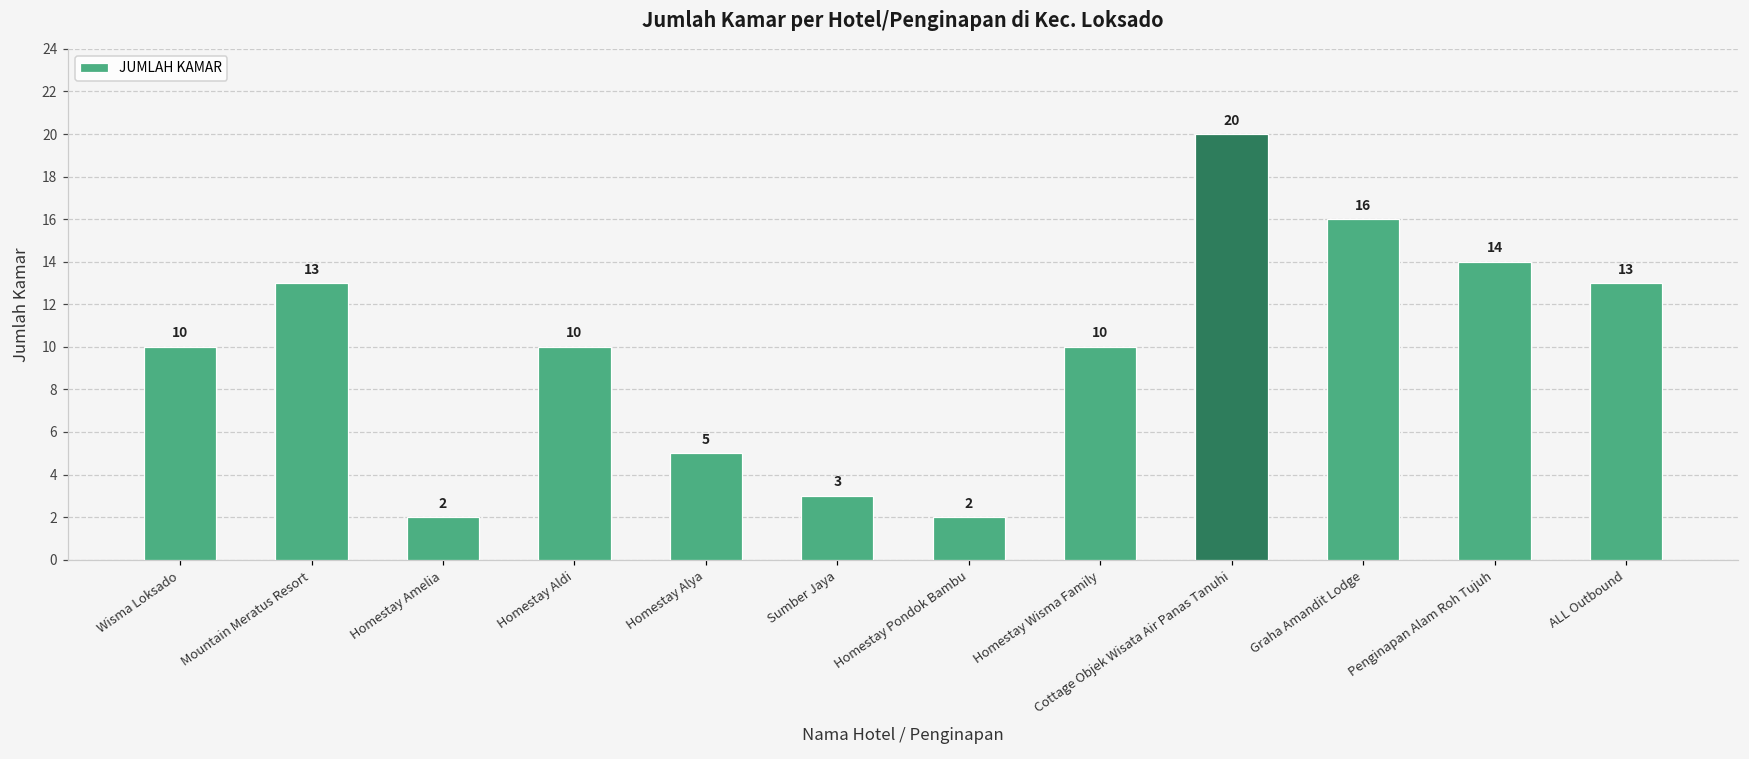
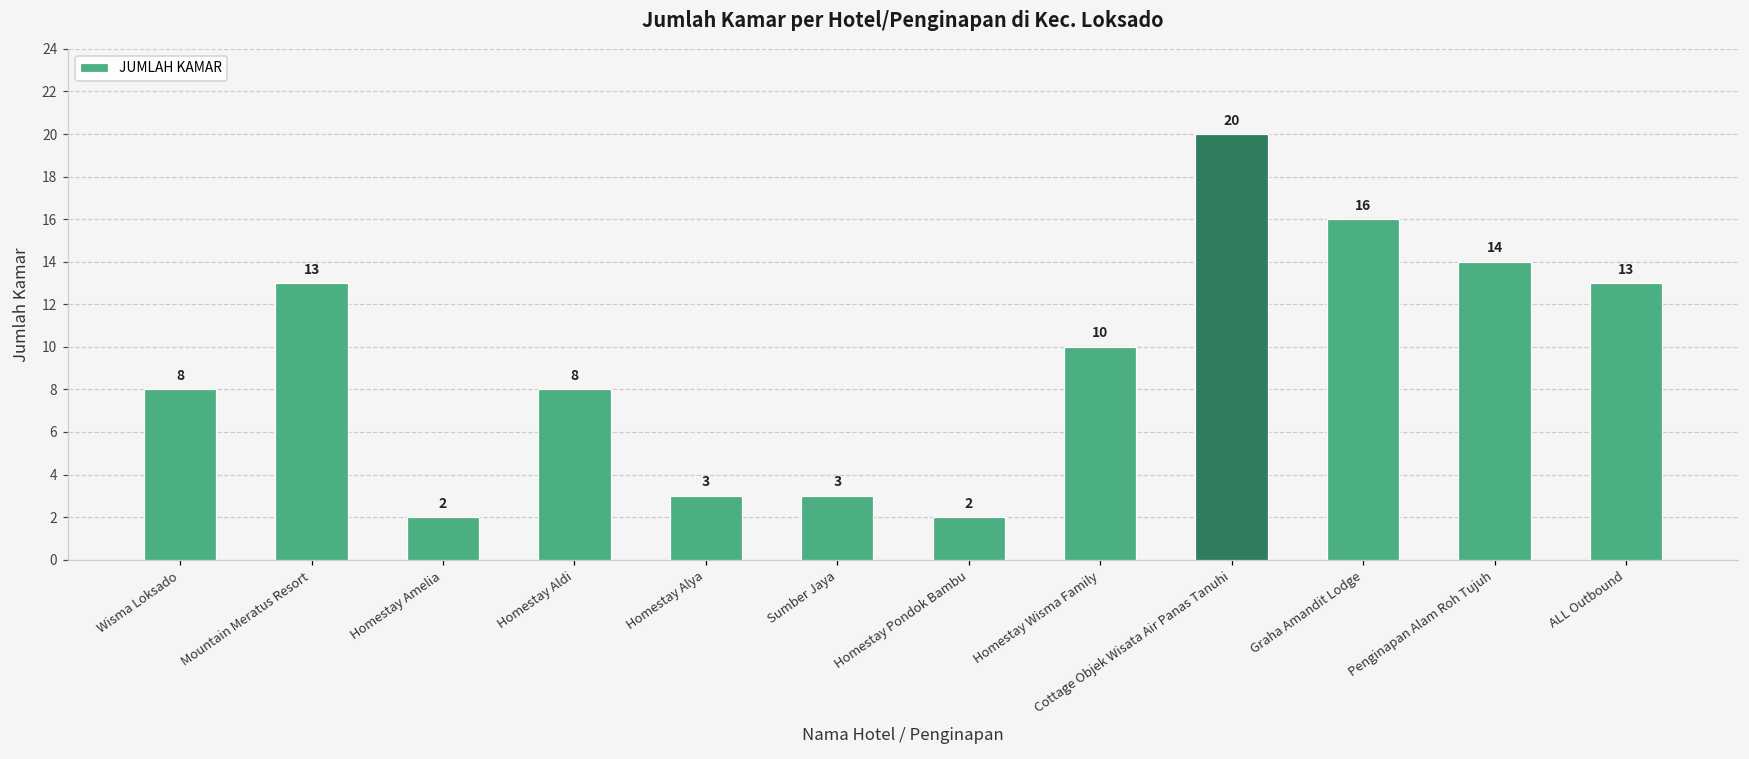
  {
-   "Wisma Loksado": 10,
+   "Wisma Loksado": 8,
    "Mountain Meratus Resort": 13,
    "Homestay Amelia": 2,
-   "Homestay Aldi": 10,
-   "Homestay Alya": 5,
+   "Homestay Aldi": 8,
+   "Homestay Alya": 3,
    "Sumber Jaya": 3,
    "Homestay Pondok Bambu": 2,
    "Homestay Wisma Family": 10,
    "Cottage Objek Wisata Air Panas Tanuhi": 20,
    "Graha Amandit Lodge": 16,
    "Penginapan Alam Roh Tujuh": 14,
    "ALL Outbound": 13
  }
